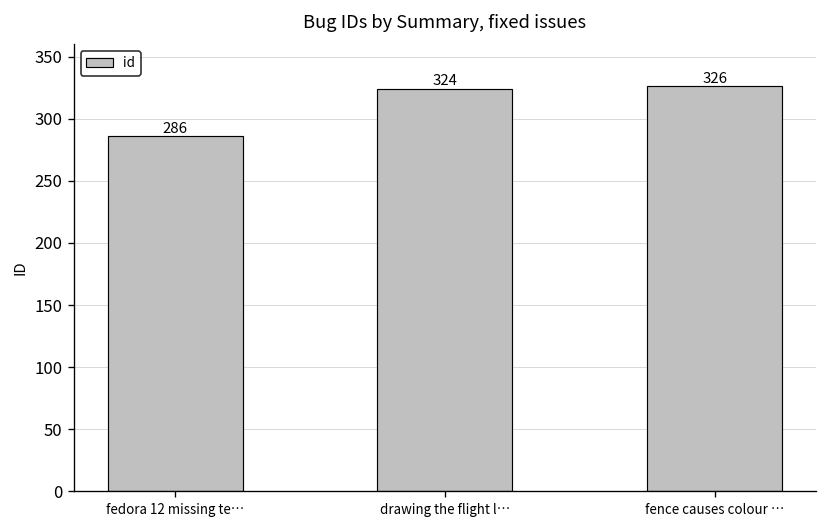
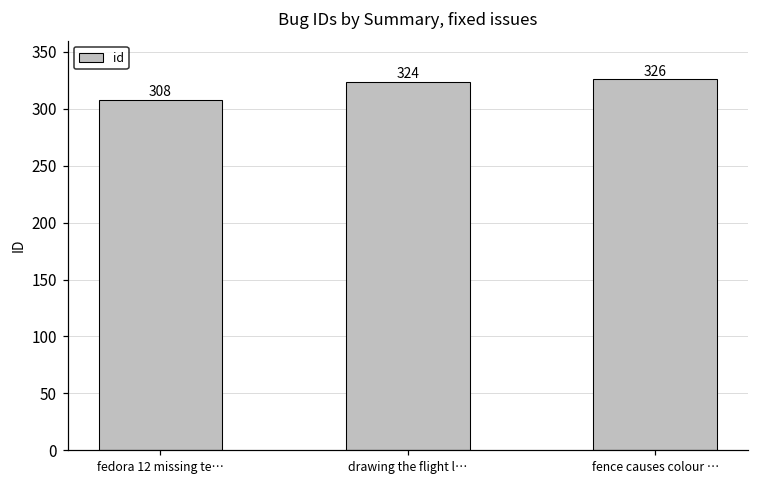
  {
-   "fedora 12 missing te…": 286,
+   "fedora 12 missing te…": 308,
    "drawing the flight l…": 324,
    "fence causes colour …": 326
  }
